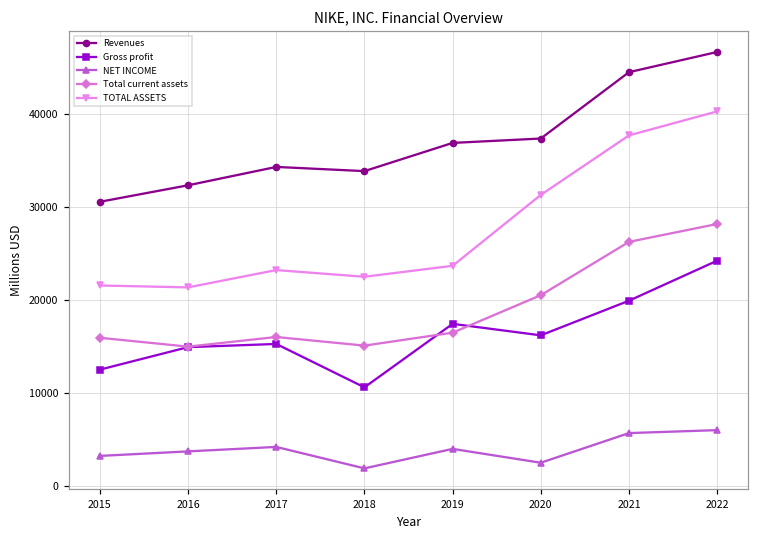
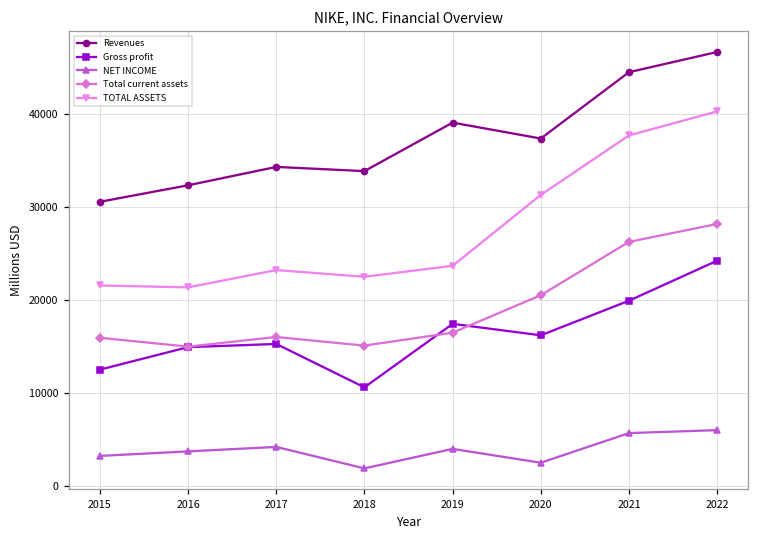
  {
    "Revenues": {
      "2015": 31000,
      "2016": 32000,
      "2017": 34000,
      "2018": 34000,
-     "2019": 37000,
+     "2019": 39000,
      "2020": 37000,
      "2021": 45000,
      "2022": 47000
    },
    "Gross profit": {
      "2015": 13000,
      "2017": 15000,
      "2018": 11000,
      "2019": 17000,
      "2020": 16000,
      "2021": 20000,
      "2022": 24000
    }
  }
